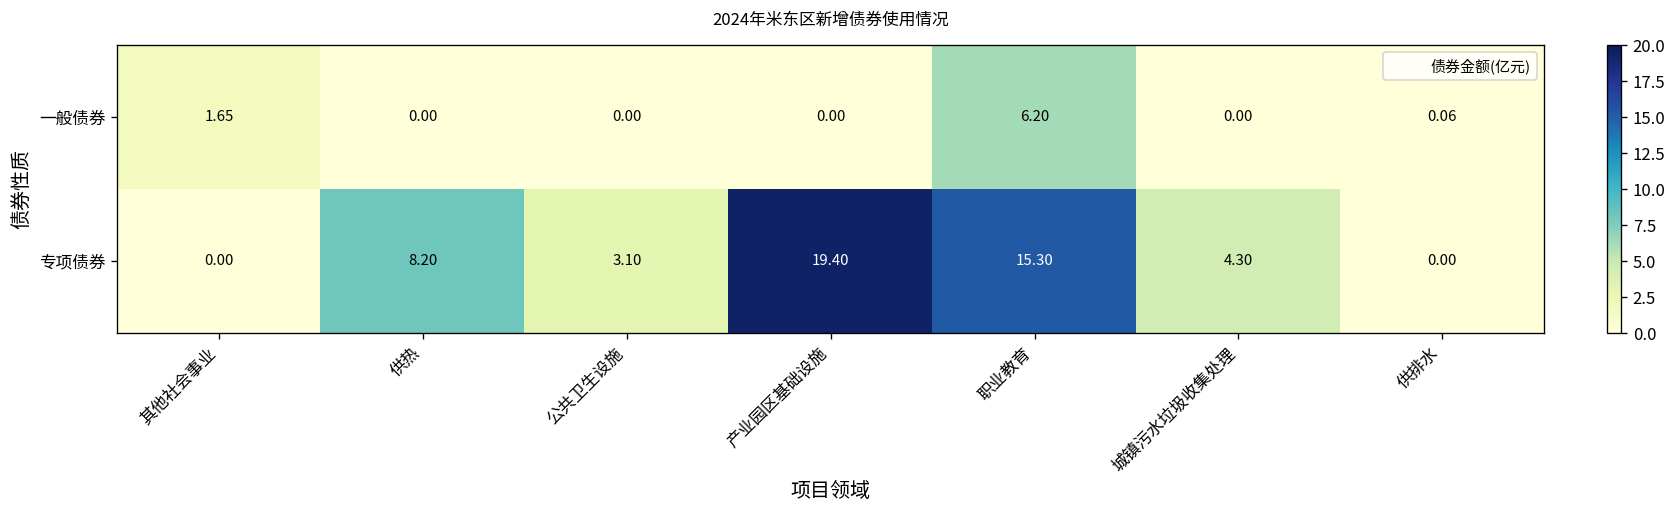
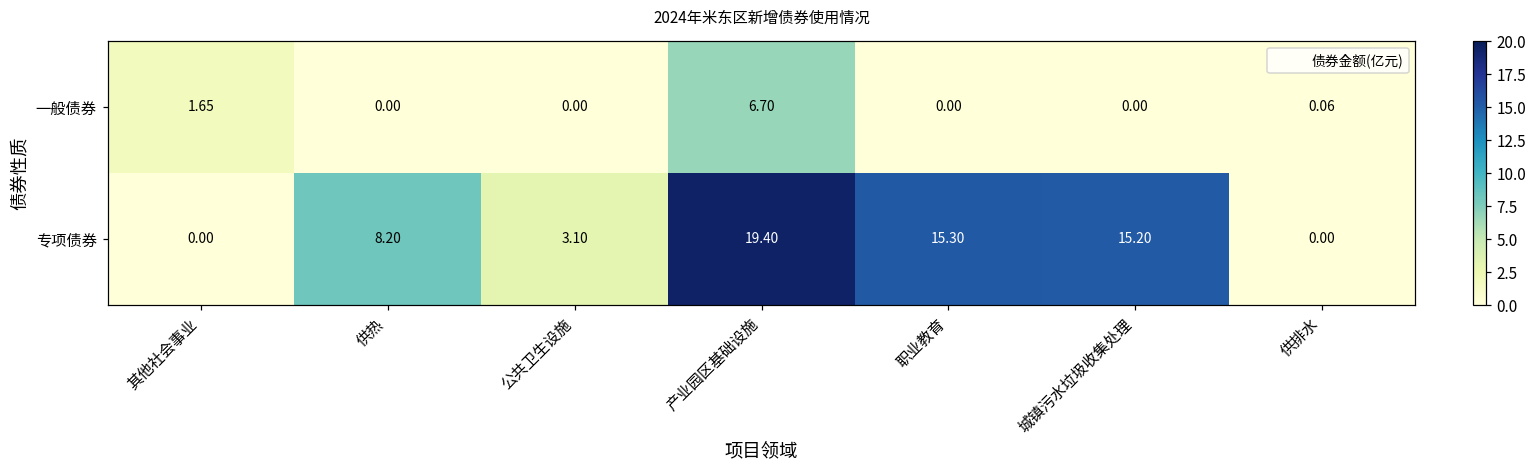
  {
    "一般债券": {
      "其他社会事业": 1.65,
      "供热": 0.00,
      "公共卫生设施": 0.00,
-     "产业园区基础设施": 0.00,
-     "职业教育": 6.20,
+     "产业园区基础设施": 6.70,
+     "职业教育": 0.00,
      "城镇污水垃圾收集处理": 0.00,
      "供排水": 0.06
    },
    "专项债券": {
      "其他社会事业": 0.00,
      "供热": 8.20,
      "公共卫生设施": 3.10,
      "产业园区基础设施": 19.40,
      "职业教育": 15.30,
-     "城镇污水垃圾收集处理": 4.30,
+     "城镇污水垃圾收集处理": 15.20,
      "供排水": 0.00
    }
  }
